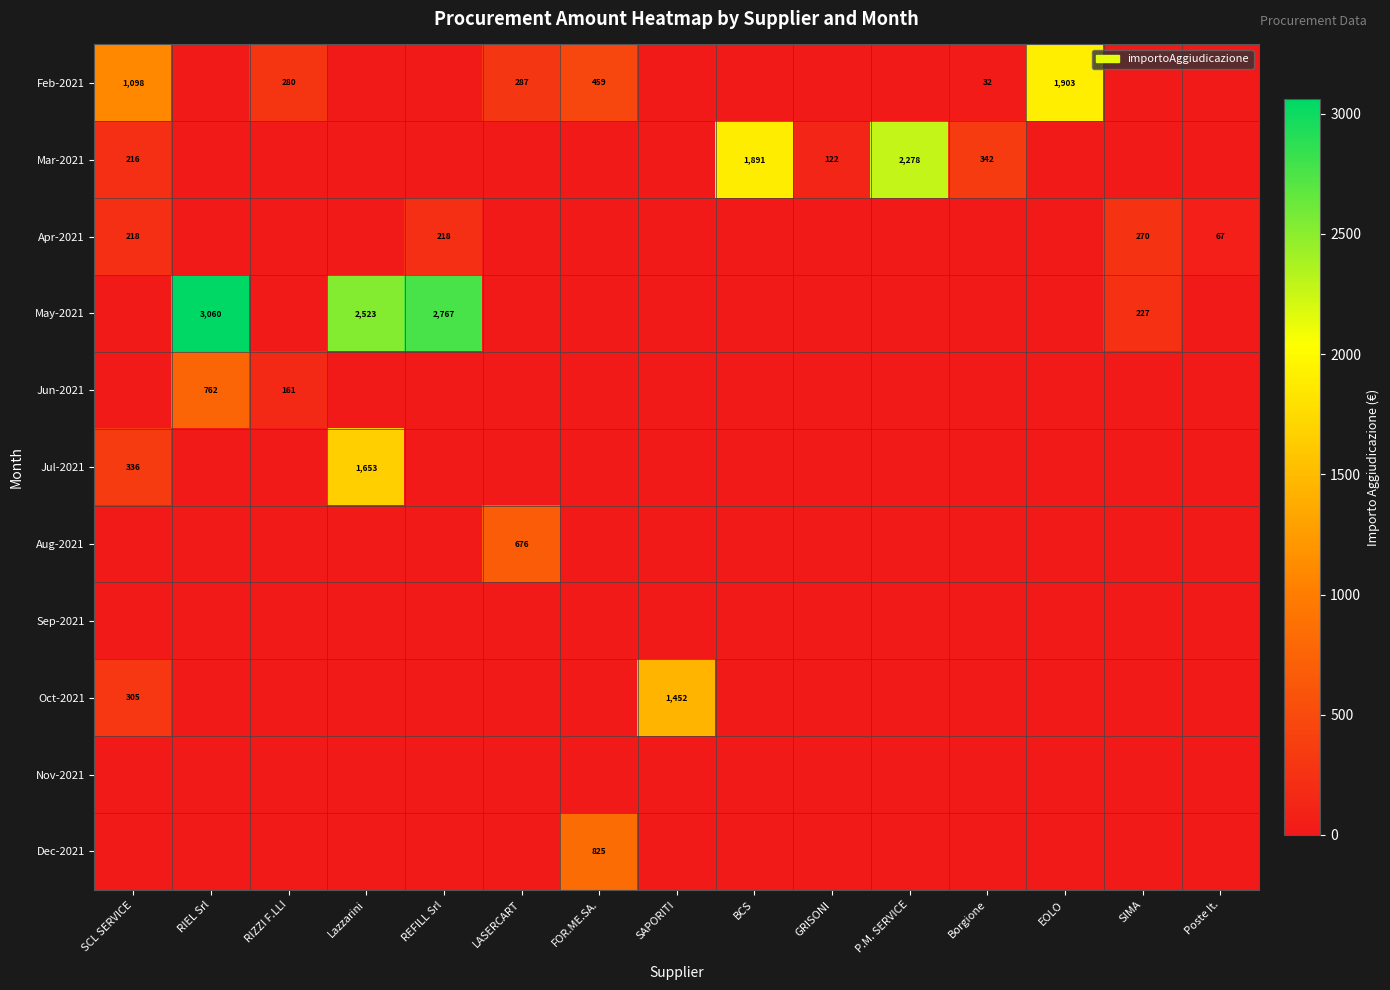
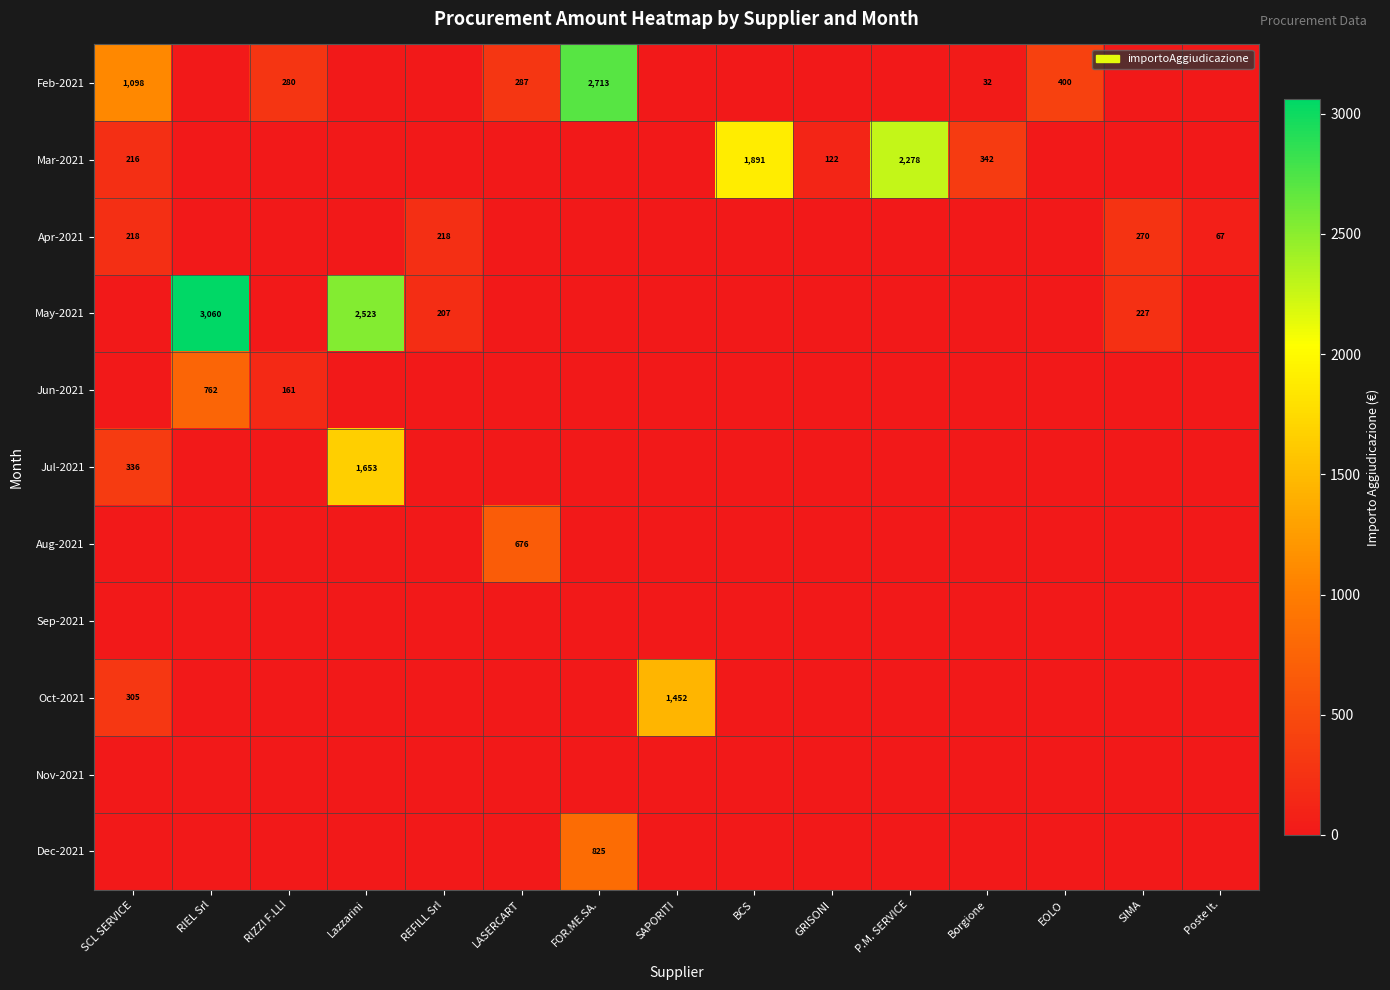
  {
    "Feb-2021": {
      "SCL SERVICE": "1,098",
      "RIZZI F.LLI": "280",
      "LASERCART": "287",
-     "FOR.ME.SA.": "459",
+     "FOR.ME.SA.": "2,713",
      "Borgione": "32",
-     "EOLO": "1,903"
+     "EOLO": "400"
    },
    "Mar-2021": {
      "SCL SERVICE": "216",
      "BCS": "1,891",
      "GRISONI": "122",
      "P.M. SERVICE": "2,278",
      "Borgione": "342"
    },
    "Apr-2021": {
      "SCL SERVICE": "218",
      "REFILL Srl": "218",
      "SIMA": "270",
      "Poste It.": "67"
    },
    "May-2021": {
      "RIEL Srl": "3,060",
      "Lazzarini": "2,523",
-     "REFILL Srl": "2,767",
+     "REFILL Srl": "207",
      "SIMA": "227"
    },
    "Jun-2021": {
      "RIEL Srl": "762",
      "RIZZI F.LLI": "161"
    },
    "Jul-2021": {
      "SCL SERVICE": "336",
      "Lazzarini": "1,653"
    },
    "Aug-2021": {
      "LASERCART": "676"
    },
    "Oct-2021": {
      "SCL SERVICE": "305",
      "SAPORITI": "1,452"
    },
    "Dec-2021": {
      "FOR.ME.SA.": "825"
    }
  }
